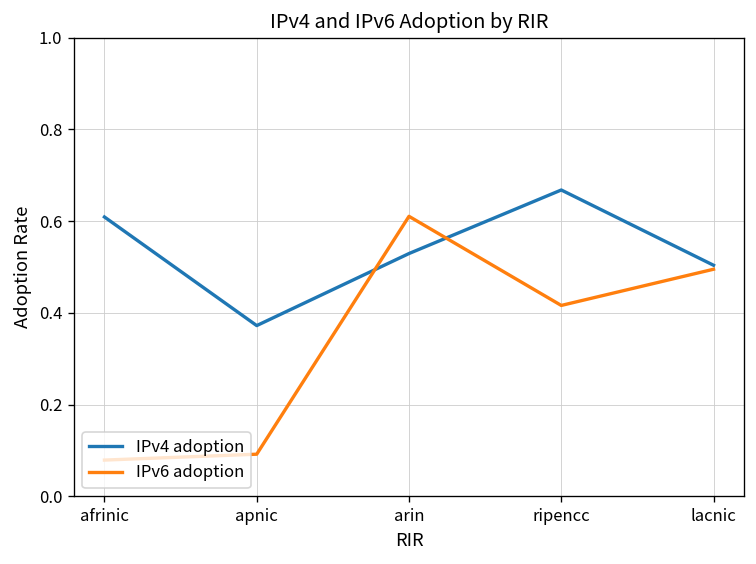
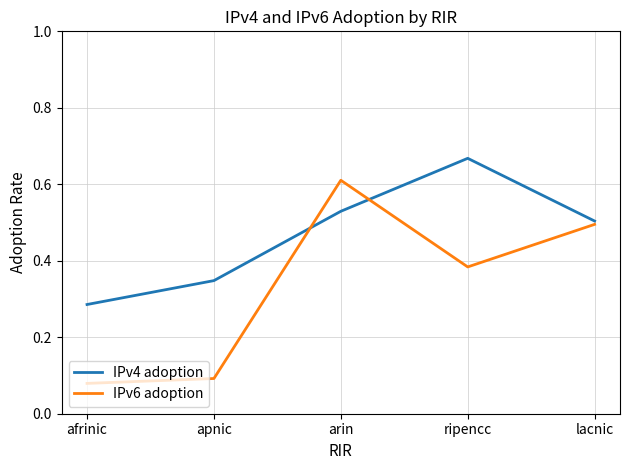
  {
    "IPv4 adoption": {
-     "afrinic": 0.61,
-     "apnic": 0.37,
+     "afrinic": 0.29,
+     "apnic": 0.35,
      "arin": 0.53,
      "ripencc": 0.67,
      "lacnic": 0.50
    },
    "IPv6 adoption": {
      "apnic": 0.09,
      "arin": 0.61,
-     "ripencc": 0.42,
+     "ripencc": 0.38,
      "lacnic": 0.50
    }
  }
